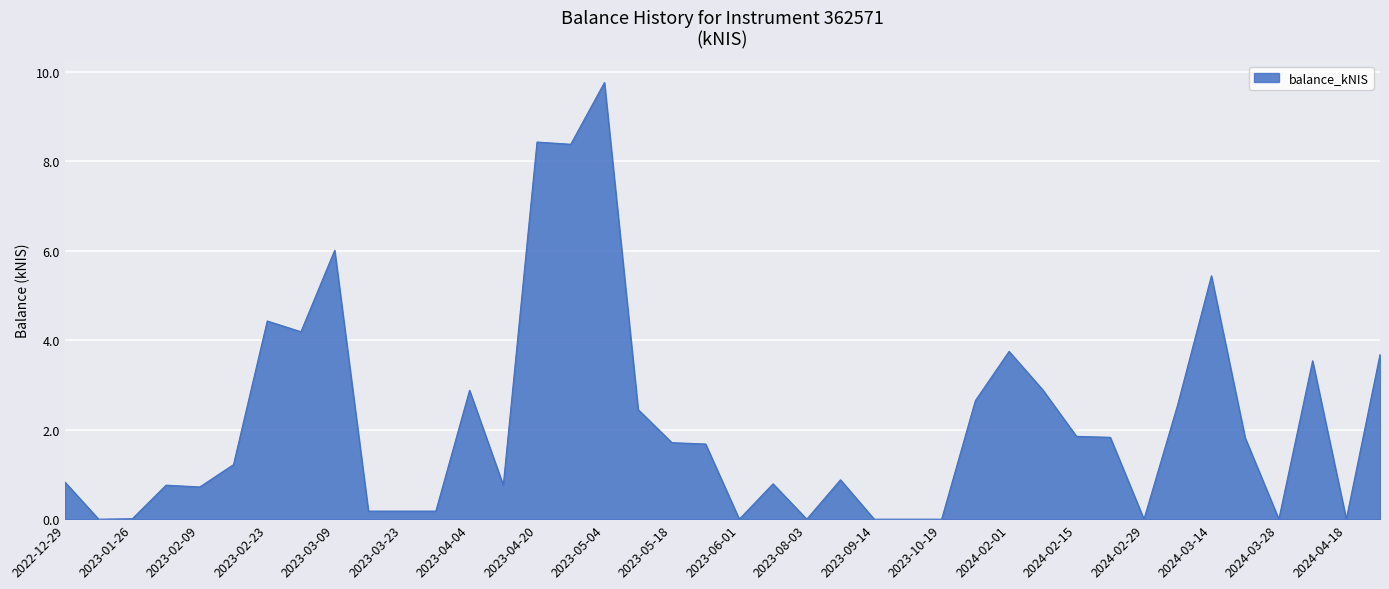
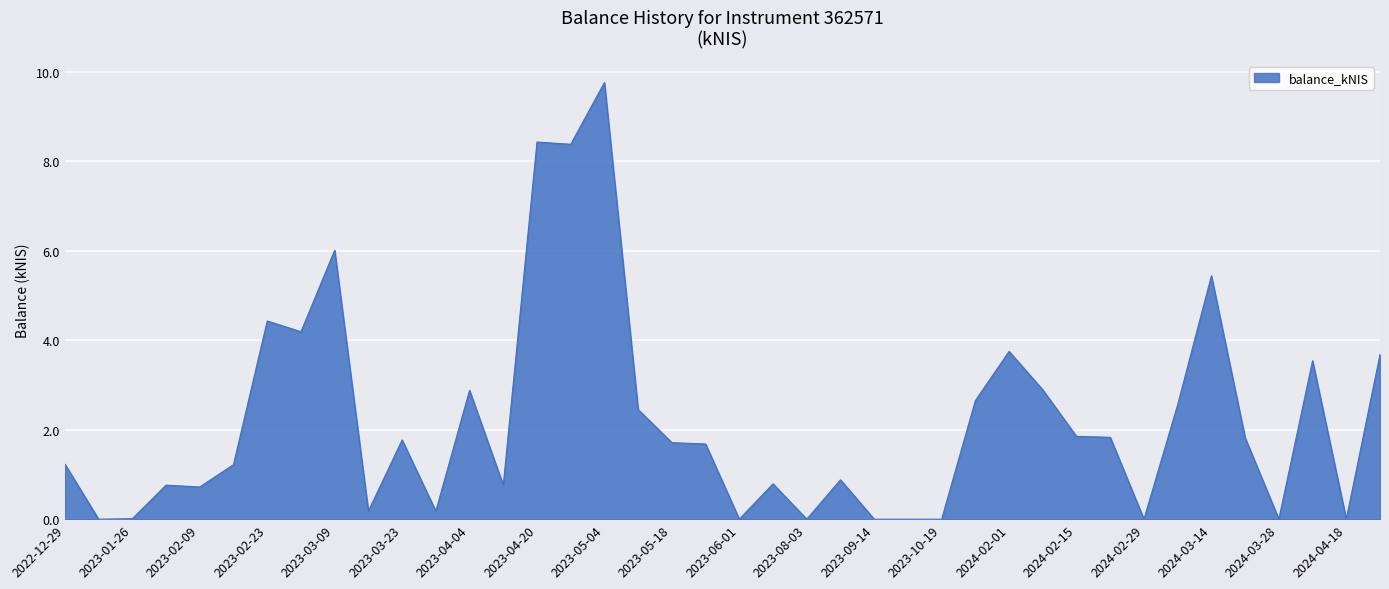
  {
-   "2022-12-29": 0.8,
+   "2022-12-29": 1.2,
    "2023-01-26": 0.0,
    "2023-02-09": 0.7,
    "2023-02-23": 4.4,
    "2023-03-09": 6.0,
-   "2023-03-23": 0.2,
+   "2023-03-23": 1.8,
    "2023-04-04": 2.9,
    "2023-04-20": 8.4,
    "2023-05-04": 9.8,
    "2023-05-18": 1.7,
    "2023-06-01": 0.0,
    "2023-08-03": 0.0,
    "2023-09-14": 0.0,
    "2023-10-19": 0.0,
    "2024-02-01": 3.8,
    "2024-02-15": 1.9,
    "2024-02-29": 0.0,
    "2024-03-14": 5.4,
    "2024-03-28": 0.0,
    "2024-04-18": 0.0
  }
